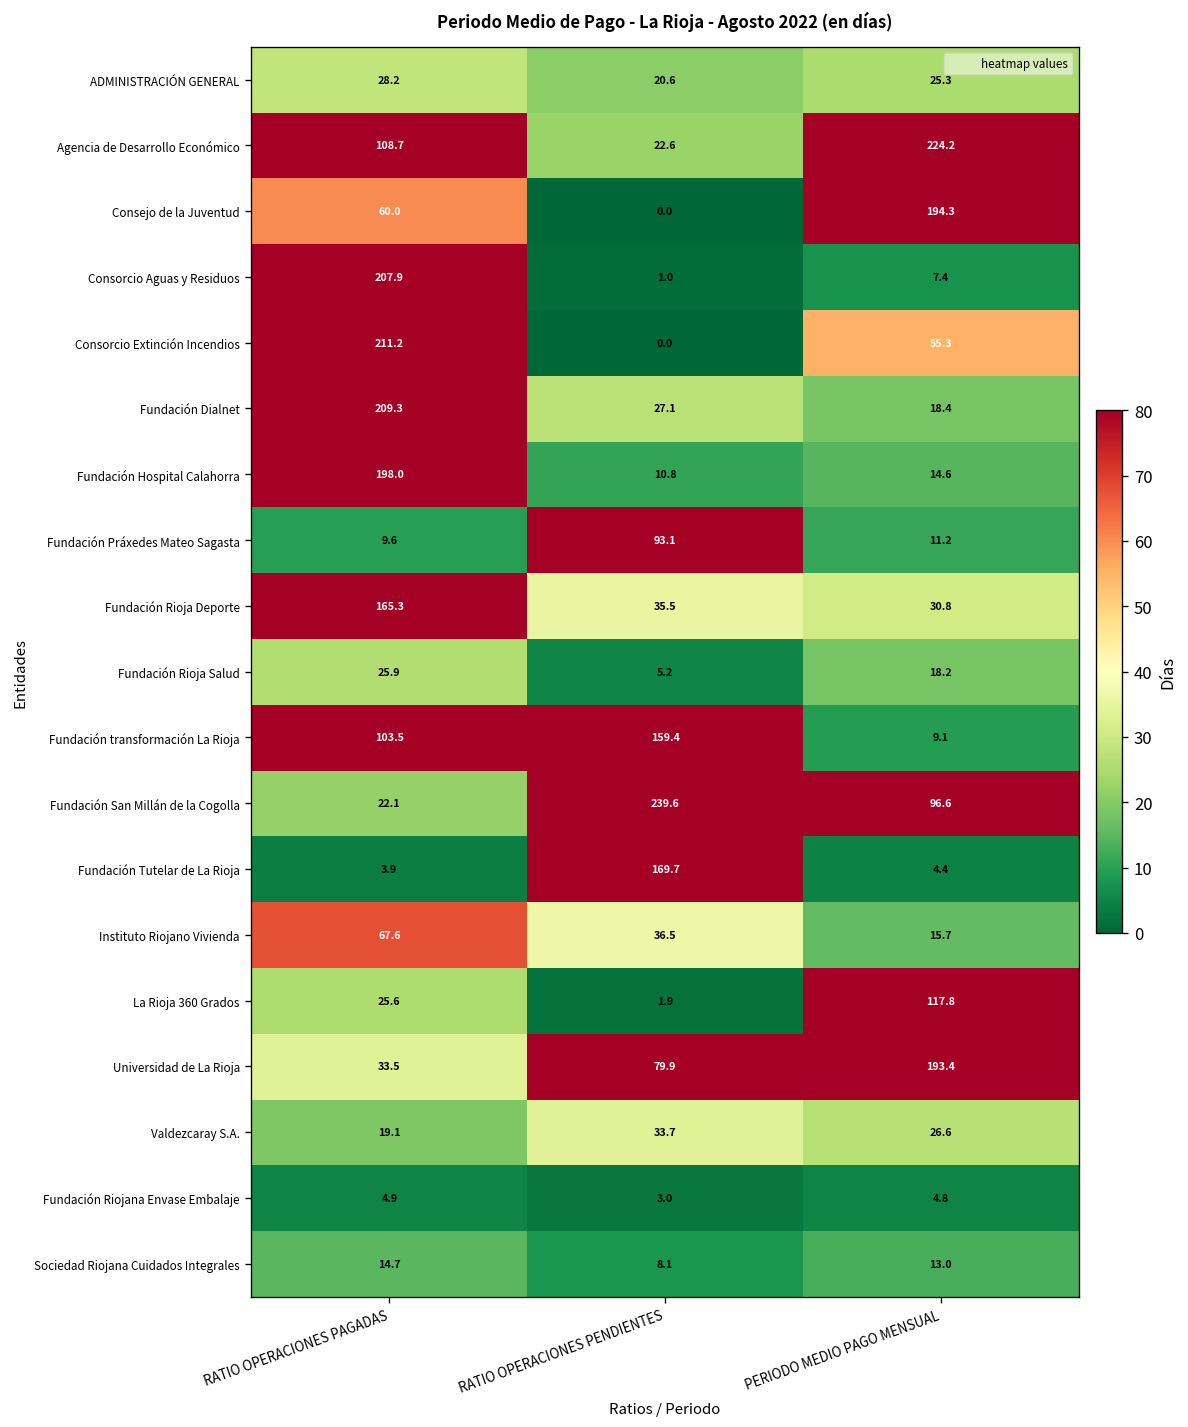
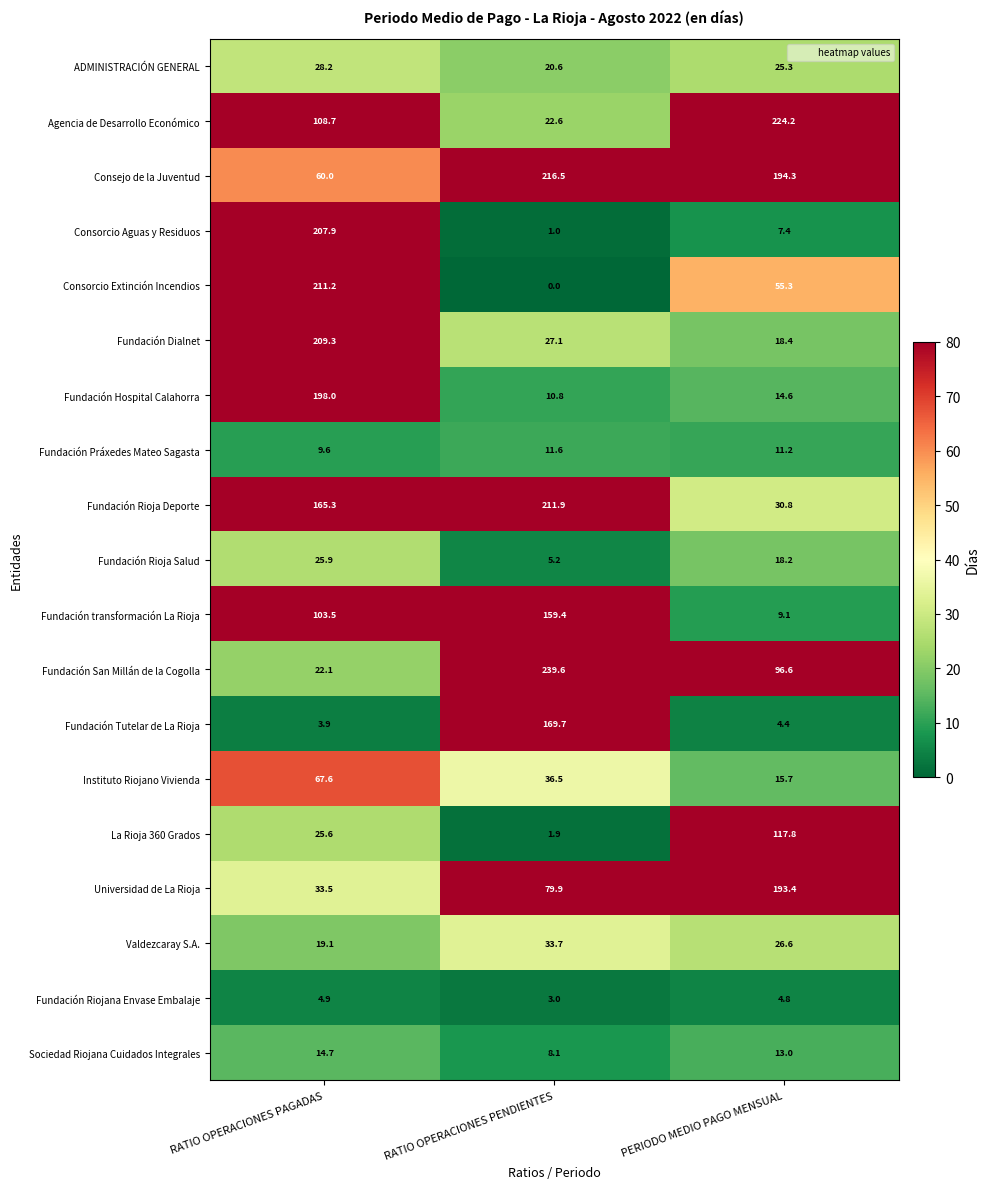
  {
    "ADMINISTRACIÓN GENERAL": {
      "RATIO OPERACIONES PAGADAS": 28.2,
      "RATIO OPERACIONES PENDIENTES": 20.6,
      "PERIODO MEDIO PAGO MENSUAL": 25.3
    },
    "Agencia de Desarrollo Económico": {
      "RATIO OPERACIONES PAGADAS": 108.7,
      "RATIO OPERACIONES PENDIENTES": 22.6,
      "PERIODO MEDIO PAGO MENSUAL": 224.2
    },
    "Consejo de la Juventud": {
      "RATIO OPERACIONES PAGADAS": 60.0,
-     "RATIO OPERACIONES PENDIENTES": 0.0,
+     "RATIO OPERACIONES PENDIENTES": 216.5,
      "PERIODO MEDIO PAGO MENSUAL": 194.3
    },
    "Consorcio Aguas y Residuos": {
      "RATIO OPERACIONES PAGADAS": 207.9,
      "RATIO OPERACIONES PENDIENTES": 1.0,
      "PERIODO MEDIO PAGO MENSUAL": 7.4
    },
    "Consorcio Extinción Incendios": {
      "RATIO OPERACIONES PAGADAS": 211.2,
      "RATIO OPERACIONES PENDIENTES": 0.0,
      "PERIODO MEDIO PAGO MENSUAL": 55.3
    },
    "Fundación Dialnet": {
      "RATIO OPERACIONES PAGADAS": 209.3,
      "RATIO OPERACIONES PENDIENTES": 27.1,
      "PERIODO MEDIO PAGO MENSUAL": 18.4
    },
    "Fundación Hospital Calahorra": {
      "RATIO OPERACIONES PAGADAS": 198.0,
      "RATIO OPERACIONES PENDIENTES": 10.8,
      "PERIODO MEDIO PAGO MENSUAL": 14.6
    },
    "Fundación Práxedes Mateo Sagasta": {
      "RATIO OPERACIONES PAGADAS": 9.6,
-     "RATIO OPERACIONES PENDIENTES": 93.1,
+     "RATIO OPERACIONES PENDIENTES": 11.6,
      "PERIODO MEDIO PAGO MENSUAL": 11.2
    },
    "Fundación Rioja Deporte": {
      "RATIO OPERACIONES PAGADAS": 165.3,
-     "RATIO OPERACIONES PENDIENTES": 35.5,
+     "RATIO OPERACIONES PENDIENTES": 211.9,
      "PERIODO MEDIO PAGO MENSUAL": 30.8
    },
    "Fundación Rioja Salud": {
      "RATIO OPERACIONES PAGADAS": 25.9,
      "RATIO OPERACIONES PENDIENTES": 5.2,
      "PERIODO MEDIO PAGO MENSUAL": 18.2
    },
    "Fundación transformación La Rioja": {
      "RATIO OPERACIONES PAGADAS": 103.5,
      "RATIO OPERACIONES PENDIENTES": 159.4,
      "PERIODO MEDIO PAGO MENSUAL": 9.1
    },
    "Fundación San Millán de la Cogolla": {
      "RATIO OPERACIONES PAGADAS": 22.1,
      "RATIO OPERACIONES PENDIENTES": 239.6,
      "PERIODO MEDIO PAGO MENSUAL": 96.6
    },
    "Fundación Tutelar de La Rioja": {
      "RATIO OPERACIONES PAGADAS": 3.9,
      "RATIO OPERACIONES PENDIENTES": 169.7,
      "PERIODO MEDIO PAGO MENSUAL": 4.4
    },
    "Instituto Riojano Vivienda": {
      "RATIO OPERACIONES PAGADAS": 67.6,
      "RATIO OPERACIONES PENDIENTES": 36.5,
      "PERIODO MEDIO PAGO MENSUAL": 15.7
    },
    "La Rioja 360 Grados": {
      "RATIO OPERACIONES PAGADAS": 25.6,
      "RATIO OPERACIONES PENDIENTES": 1.9,
      "PERIODO MEDIO PAGO MENSUAL": 117.8
    },
    "Universidad de La Rioja": {
      "RATIO OPERACIONES PAGADAS": 33.5,
      "RATIO OPERACIONES PENDIENTES": 79.9,
      "PERIODO MEDIO PAGO MENSUAL": 193.4
    },
    "Valdezcaray S.A.": {
      "RATIO OPERACIONES PAGADAS": 19.1,
      "RATIO OPERACIONES PENDIENTES": 33.7,
      "PERIODO MEDIO PAGO MENSUAL": 26.6
    },
    "Fundación Riojana Envase Embalaje": {
      "RATIO OPERACIONES PAGADAS": 4.9,
      "RATIO OPERACIONES PENDIENTES": 3.0,
      "PERIODO MEDIO PAGO MENSUAL": 4.8
    },
    "Sociedad Riojana Cuidados Integrales": {
      "RATIO OPERACIONES PAGADAS": 14.7,
      "RATIO OPERACIONES PENDIENTES": 8.1,
      "PERIODO MEDIO PAGO MENSUAL": 13.0
    }
  }
